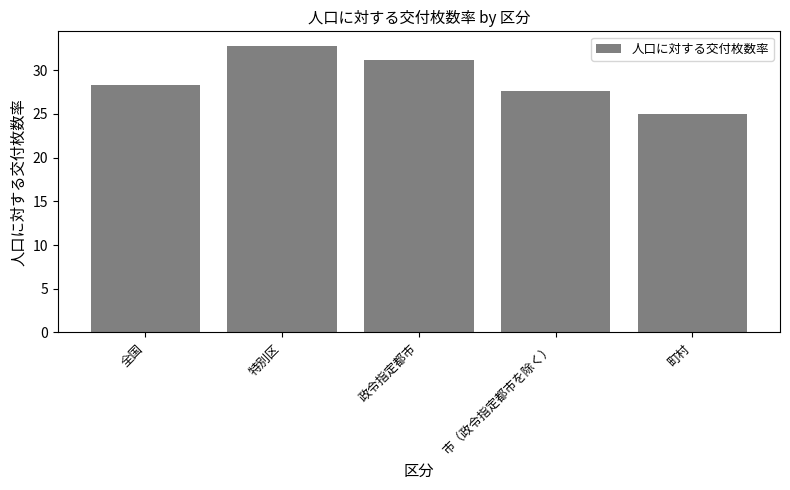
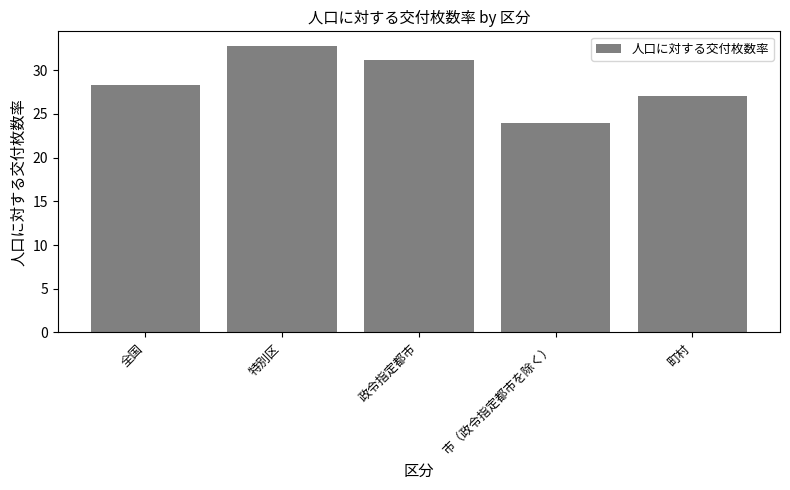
  {
    "全国": 28,
    "特別区": 33,
    "政令指定都市": 31,
-   "市（政令指定都市を除く）": 28,
-   "町村": 25
+   "市（政令指定都市を除く）": 24,
+   "町村": 27
  }
